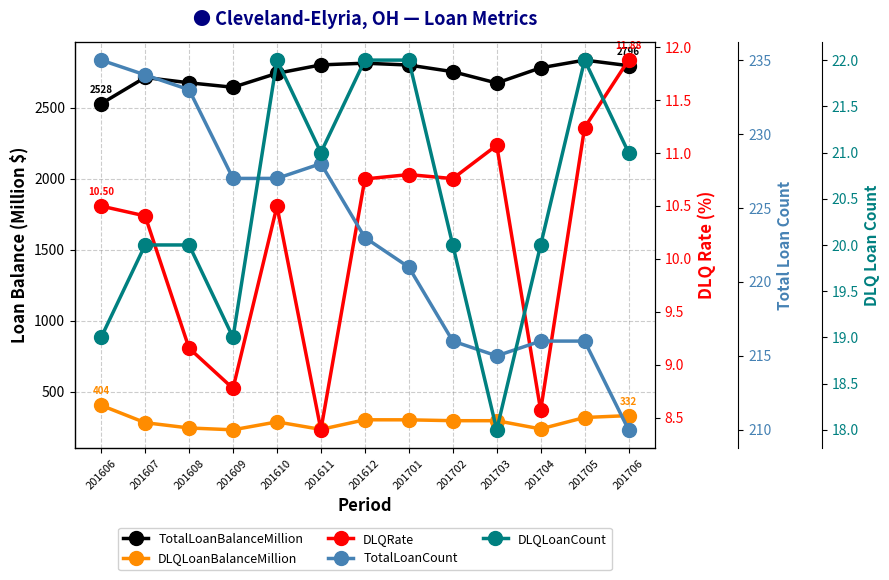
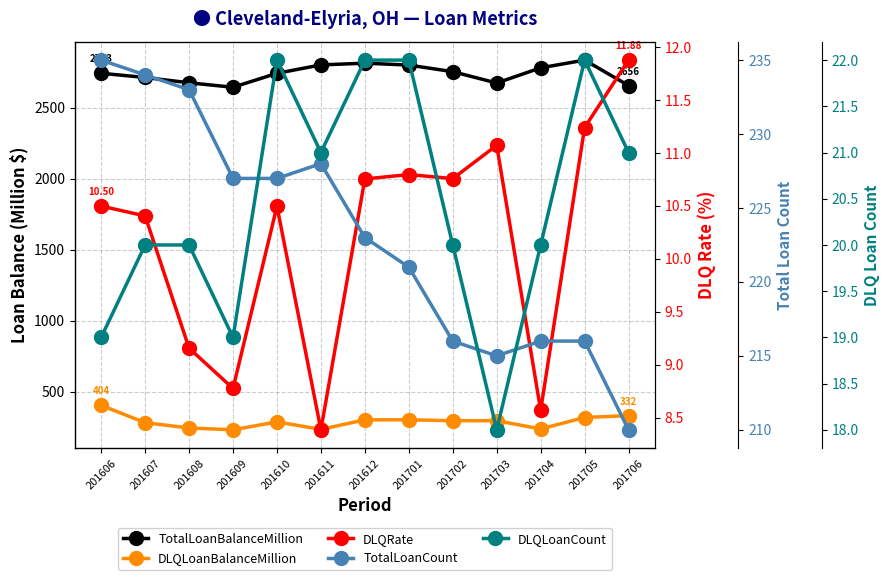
  {
    "TotalLoanBalanceMillion": {
-     "201606": 2528,
-     "201706": 2796
+     "201606": 2743,
+     "201706": 2656
    },
    "DLQLoanBalanceMillion": {
      "201606": 404,
      "201706": 332
    },
    "DLQRate": {
      "201606": 10.50,
      "201706": 11.88
    }
  }
